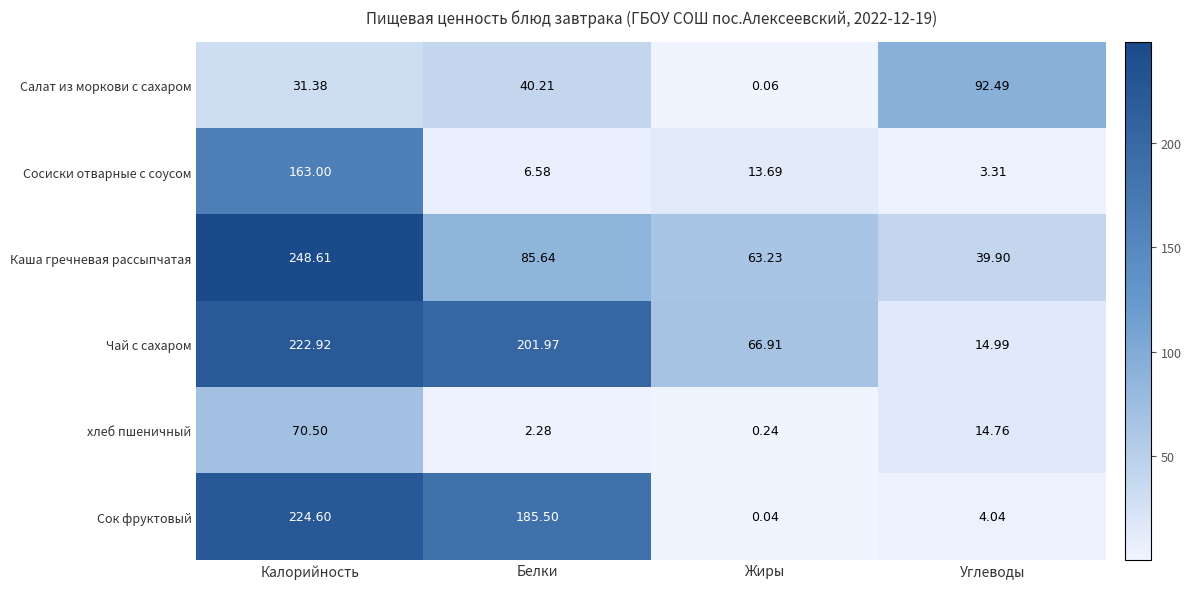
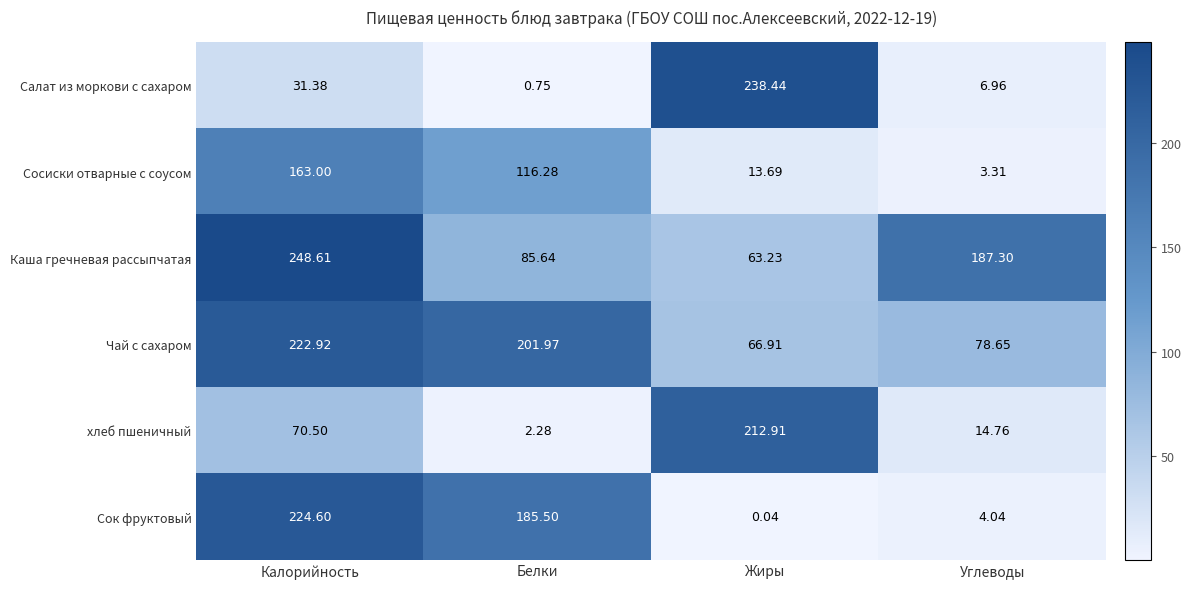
  {
    "Салат из моркови с сахаром": {
      "Калорийность": 31.38,
-     "Белки": 40.21,
-     "Жиры": 0.06,
-     "Углеводы": 92.49
+     "Белки": 0.75,
+     "Жиры": 238.44,
+     "Углеводы": 6.96
    },
    "Сосиски отварные с соусом": {
      "Калорийность": 163.00,
-     "Белки": 6.58,
+     "Белки": 116.28,
      "Жиры": 13.69,
      "Углеводы": 3.31
    },
    "Каша гречневая рассыпчатая": {
      "Калорийность": 248.61,
      "Белки": 85.64,
      "Жиры": 63.23,
-     "Углеводы": 39.90
+     "Углеводы": 187.30
    },
    "Чай с сахаром": {
      "Калорийность": 222.92,
      "Белки": 201.97,
      "Жиры": 66.91,
-     "Углеводы": 14.99
+     "Углеводы": 78.65
    },
    "хлеб пшеничный": {
      "Калорийность": 70.50,
      "Белки": 2.28,
-     "Жиры": 0.24,
+     "Жиры": 212.91,
      "Углеводы": 14.76
    },
    "Сок фруктовый": {
      "Калорийность": 224.60,
      "Белки": 185.50,
      "Жиры": 0.04,
      "Углеводы": 4.04
    }
  }
